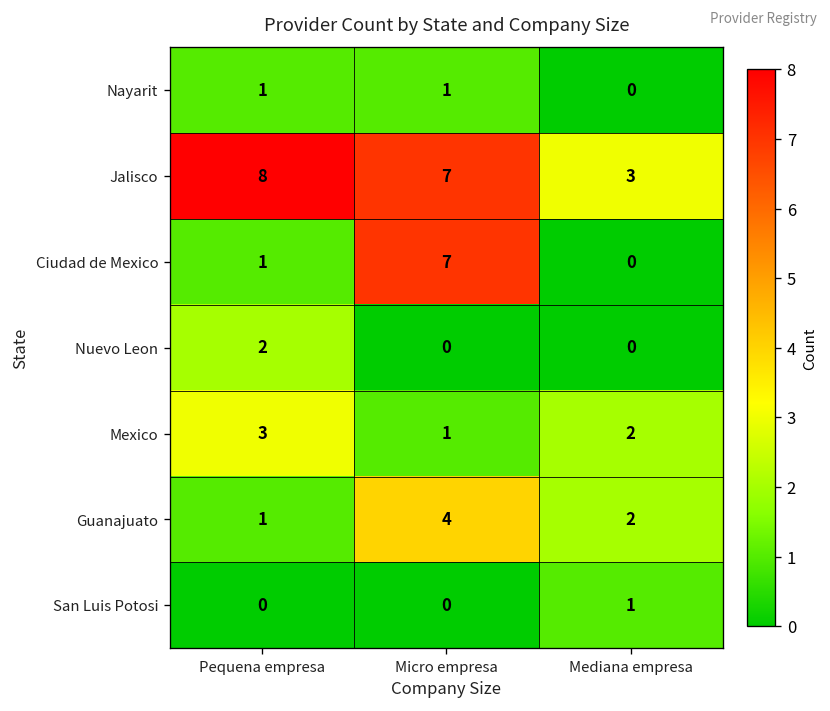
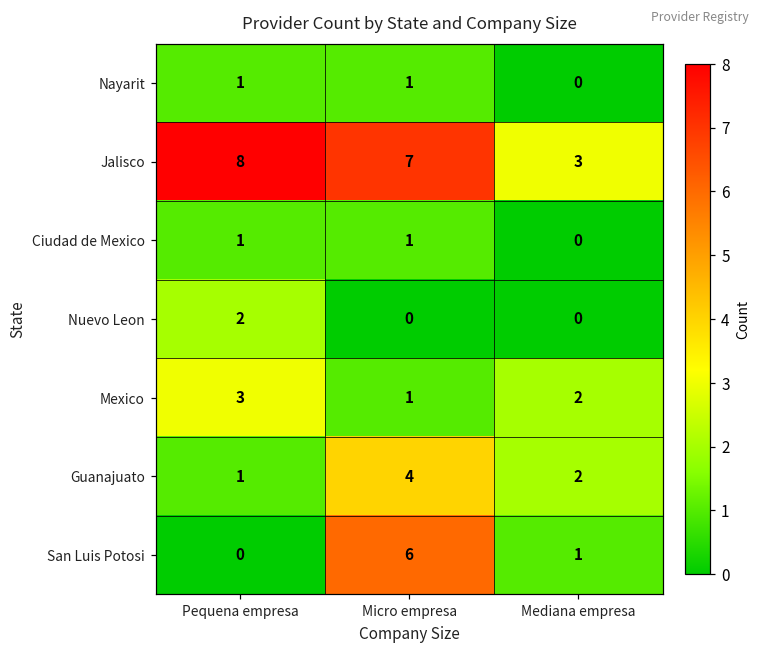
  {
    "Nayarit": {
      "Pequena empresa": 1,
      "Micro empresa": 1,
      "Mediana empresa": 0
    },
    "Jalisco": {
      "Pequena empresa": 8,
      "Micro empresa": 7,
      "Mediana empresa": 3
    },
    "Ciudad de Mexico": {
      "Pequena empresa": 1,
-     "Micro empresa": 7,
+     "Micro empresa": 1,
      "Mediana empresa": 0
    },
    "Nuevo Leon": {
      "Pequena empresa": 2,
      "Micro empresa": 0,
      "Mediana empresa": 0
    },
    "Mexico": {
      "Pequena empresa": 3,
      "Micro empresa": 1,
      "Mediana empresa": 2
    },
    "Guanajuato": {
      "Pequena empresa": 1,
      "Micro empresa": 4,
      "Mediana empresa": 2
    },
    "San Luis Potosi": {
      "Pequena empresa": 0,
-     "Micro empresa": 0,
+     "Micro empresa": 6,
      "Mediana empresa": 1
    }
  }
